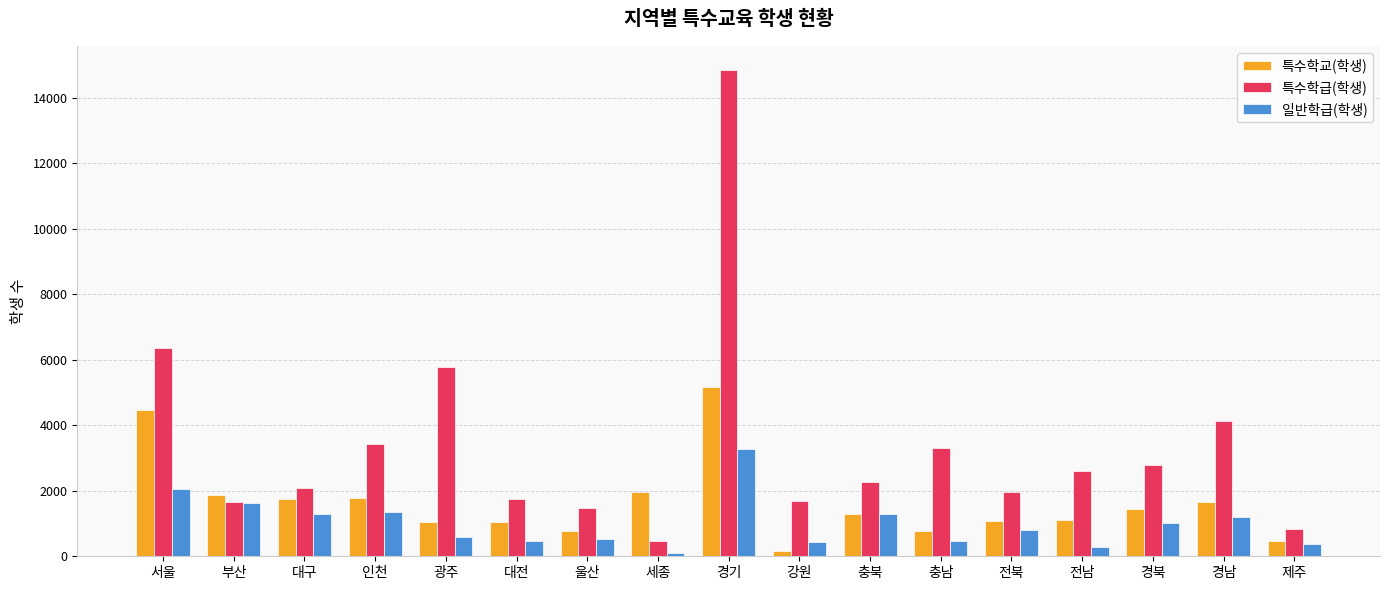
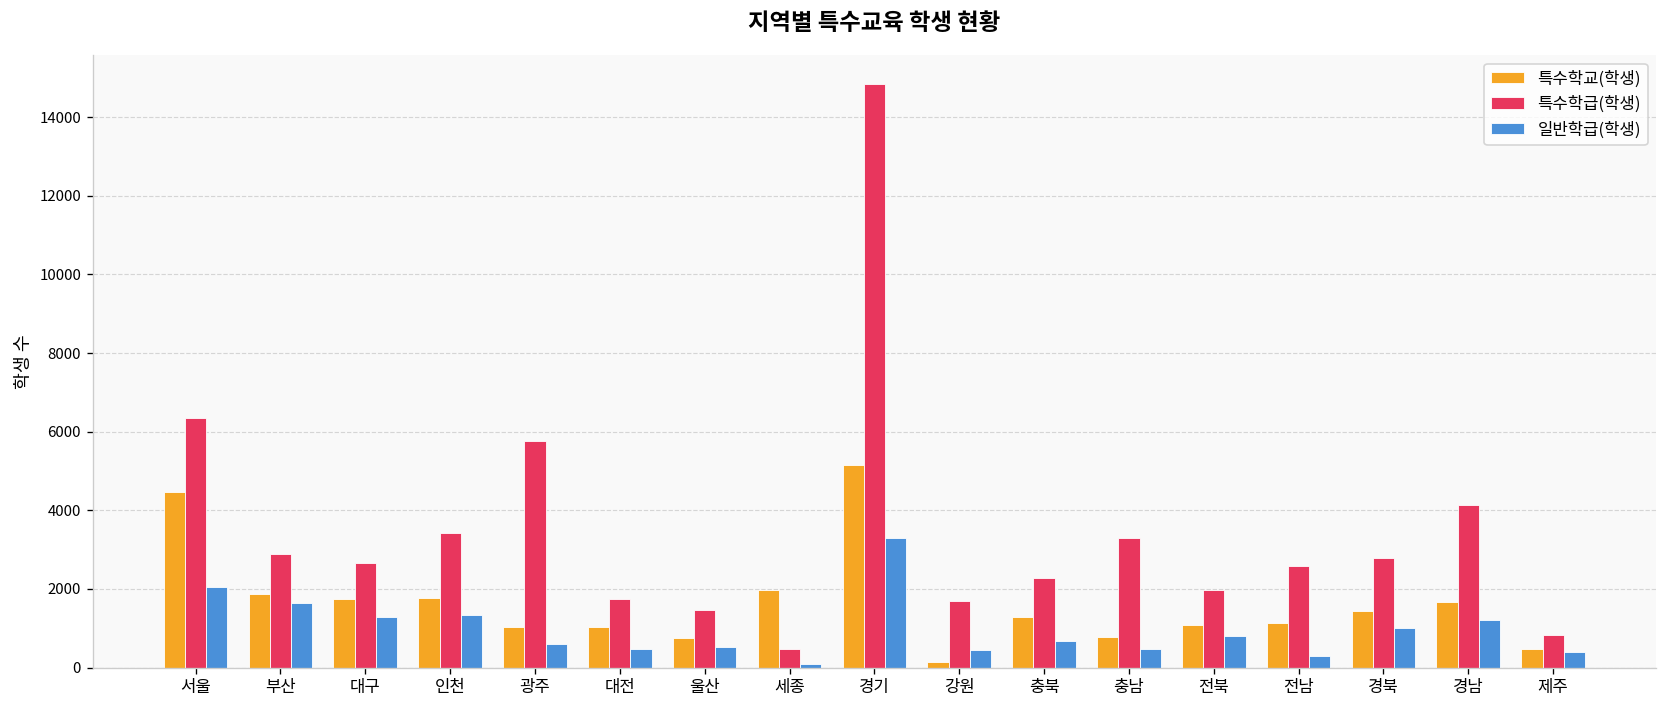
  {
    "특수학교(학생)": {
      "서울": 4500,
      "부산": 1900,
      "대구": 1700,
      "인천": 1800,
      "광주": 1000,
      "대전": 1000,
      "울산": 800,
      "세종": 2000,
      "경기": 5200,
      "강원": 100,
      "충북": 1300,
      "충남": 800,
      "전북": 1100,
      "전남": 1100,
      "경북": 1400,
      "경남": 1700,
      "제주": 500
    },
    "특수학급(학생)": {
      "서울": 6400,
-     "부산": 1600,
-     "대구": 2100,
+     "부산": 2900,
+     "대구": 2700,
      "인천": 3400,
      "광주": 5800,
      "대전": 1700,
      "울산": 1500,
      "세종": 500,
      "경기": 14800,
      "강원": 1700,
      "충북": 2300,
      "충남": 3300,
      "전북": 2000,
      "전남": 2600,
      "경북": 2800,
      "경남": 4100,
      "제주": 800
    },
    "일반학급(학생)": {
      "서울": 2100,
      "부산": 1600,
      "대구": 1300,
      "인천": 1300,
      "광주": 600,
      "대전": 500,
      "울산": 500,
      "세종": 100,
      "경기": 3300,
      "강원": 500,
-     "충북": 1300,
+     "충북": 700,
      "충남": 500,
      "전북": 800,
      "전남": 300,
      "경북": 1000,
      "경남": 1200,
      "제주": 400
    }
  }
